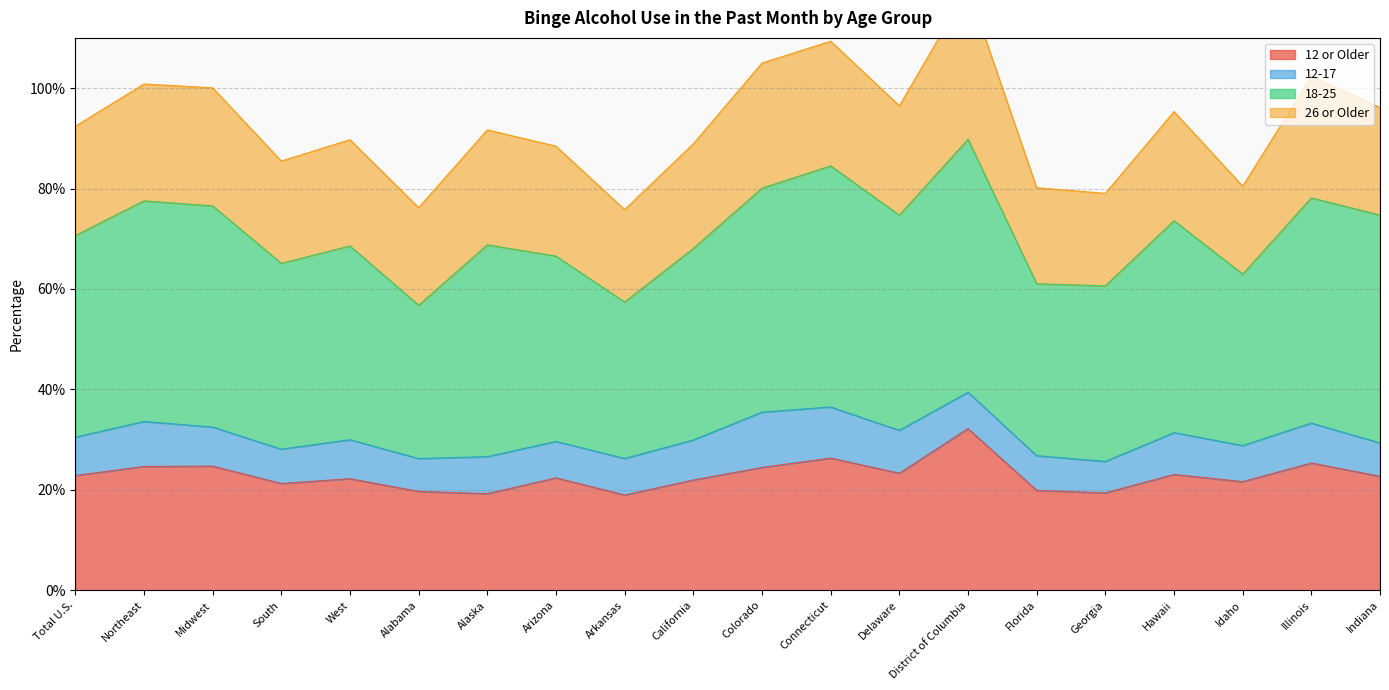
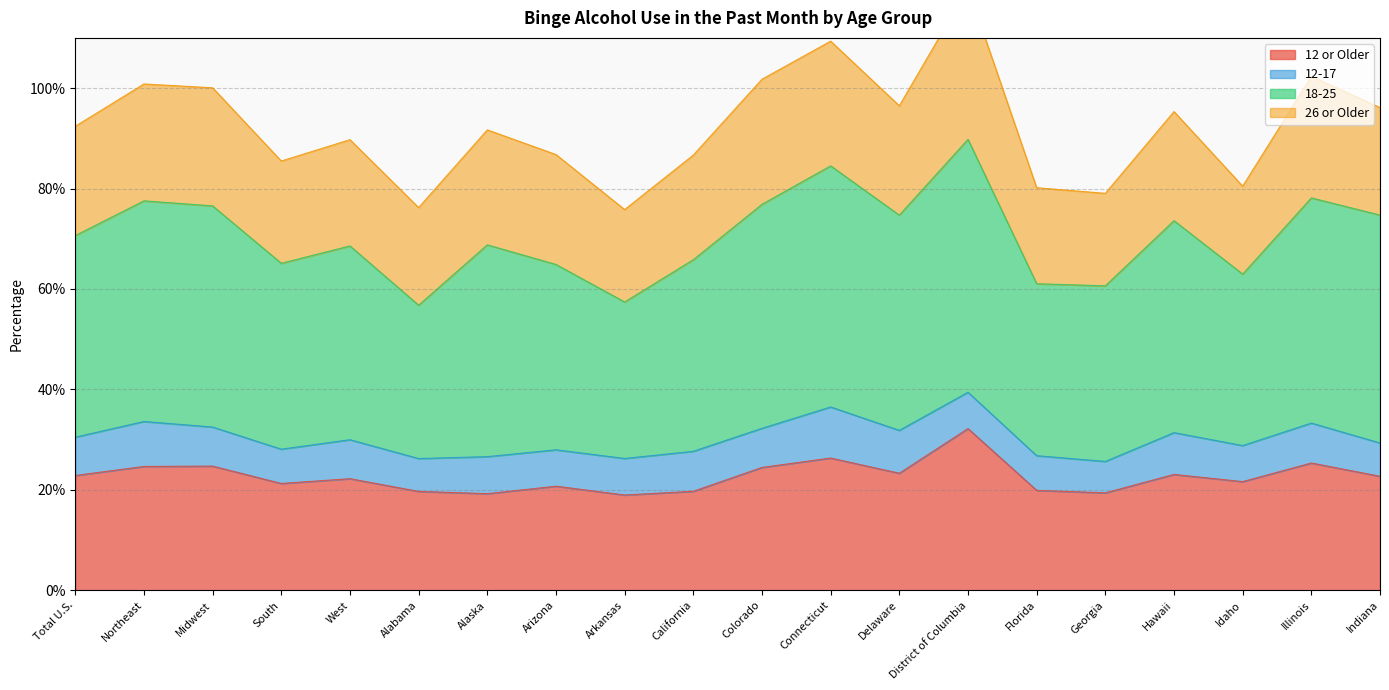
  {
    "12 or Older": {
      "Total U.S.": "23%",
      "Northeast": "25%",
      "Midwest": "25%",
      "South": "21%",
      "West": "22%",
      "Alabama": "20%",
      "Alaska": "19%",
-     "Arizona": "22%",
+     "Arizona": "21%",
      "Arkansas": "19%",
-     "California": "22%",
+     "California": "20%",
      "Colorado": "24%",
      "Connecticut": "26%",
      "Delaware": "23%",
      "District of Columbia": "32%",
      "Florida": "20%",
      "Georgia": "19%",
      "Hawaii": "23%",
      "Idaho": "22%",
      "Illinois": "25%",
      "Indiana": "23%"
    },
    "12-17": {
      "Total U.S.": "8%",
      "Northeast": "9%",
      "Midwest": "8%",
      "South": "7%",
      "West": "8%",
      "Alabama": "7%",
      "Alaska": "7%",
      "Arizona": "7%",
      "Arkansas": "7%",
      "California": "8%",
-     "Colorado": "11%",
+     "Colorado": "8%",
      "Connecticut": "10%",
      "Delaware": "9%",
      "District of Columbia": "7%",
      "Florida": "7%",
      "Georgia": "6%",
      "Hawaii": "8%",
      "Idaho": "7%",
      "Illinois": "8%",
      "Indiana": "7%"
    },
    "18-25": {
      "Total U.S.": "40%",
      "Northeast": "44%",
      "Midwest": "44%",
      "South": "37%",
      "West": "39%",
      "Alabama": "31%",
      "Alaska": "42%",
      "Arizona": "37%",
      "Arkansas": "31%",
      "California": "38%",
      "Colorado": "45%",
      "Connecticut": "48%",
      "Delaware": "43%",
      "District of Columbia": "50%",
      "Florida": "34%",
      "Georgia": "35%",
      "Hawaii": "42%",
      "Idaho": "34%",
      "Illinois": "45%",
      "Indiana": "45%"
    },
    "26 or Older": {
      "Total U.S.": "22%",
      "Northeast": "23%",
      "Midwest": "24%",
      "South": "20%",
      "West": "21%",
      "Alabama": "19%",
      "Alaska": "23%",
      "Arizona": "22%",
      "Arkansas": "18%",
      "California": "21%",
      "Colorado": "25%",
      "Connecticut": "25%",
      "Delaware": "22%",
      "Florida": "19%",
      "Georgia": "18%",
      "Hawaii": "22%",
      "Idaho": "18%",
      "Indiana": "21%"
    }
  }
